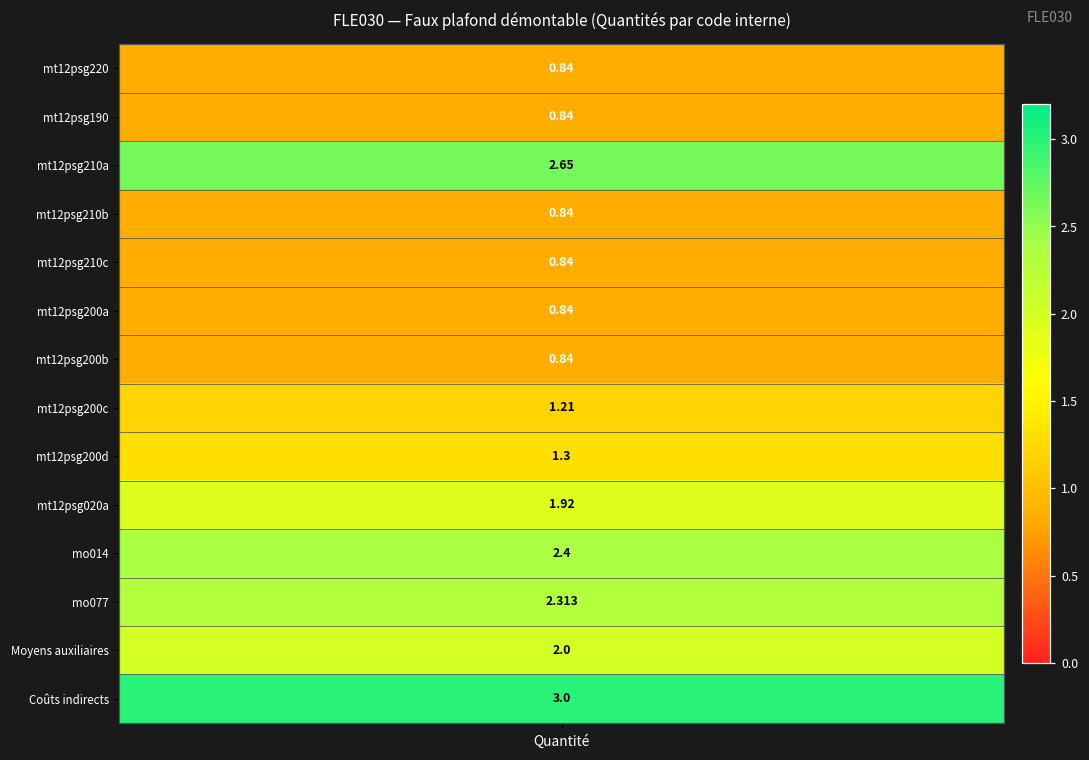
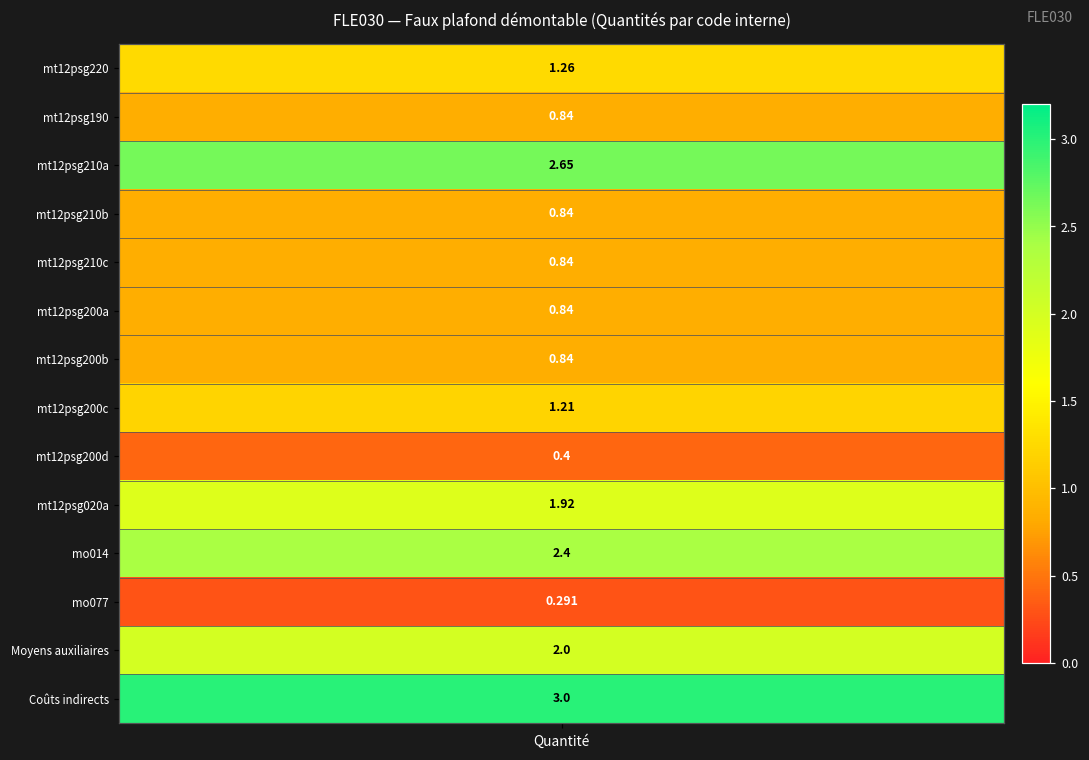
  {
    "mt12psg220": {
-     "Quantité": 0.84
+     "Quantité": 1.26
    },
    "mt12psg190": {
      "Quantité": 0.84
    },
    "mt12psg210a": {
      "Quantité": 2.65
    },
    "mt12psg210b": {
      "Quantité": 0.84
    },
    "mt12psg210c": {
      "Quantité": 0.84
    },
    "mt12psg200a": {
      "Quantité": 0.84
    },
    "mt12psg200b": {
      "Quantité": 0.84
    },
    "mt12psg200c": {
      "Quantité": 1.21
    },
    "mt12psg200d": {
-     "Quantité": 1.3
+     "Quantité": 0.4
    },
    "mt12psg020a": {
      "Quantité": 1.92
    },
    "mo014": {
      "Quantité": 2.4
    },
    "mo077": {
-     "Quantité": 2.313
+     "Quantité": 0.291
    },
    "Moyens auxiliaires": {
      "Quantité": 2.0
    },
    "Coûts indirects": {
      "Quantité": 3.0
    }
  }
